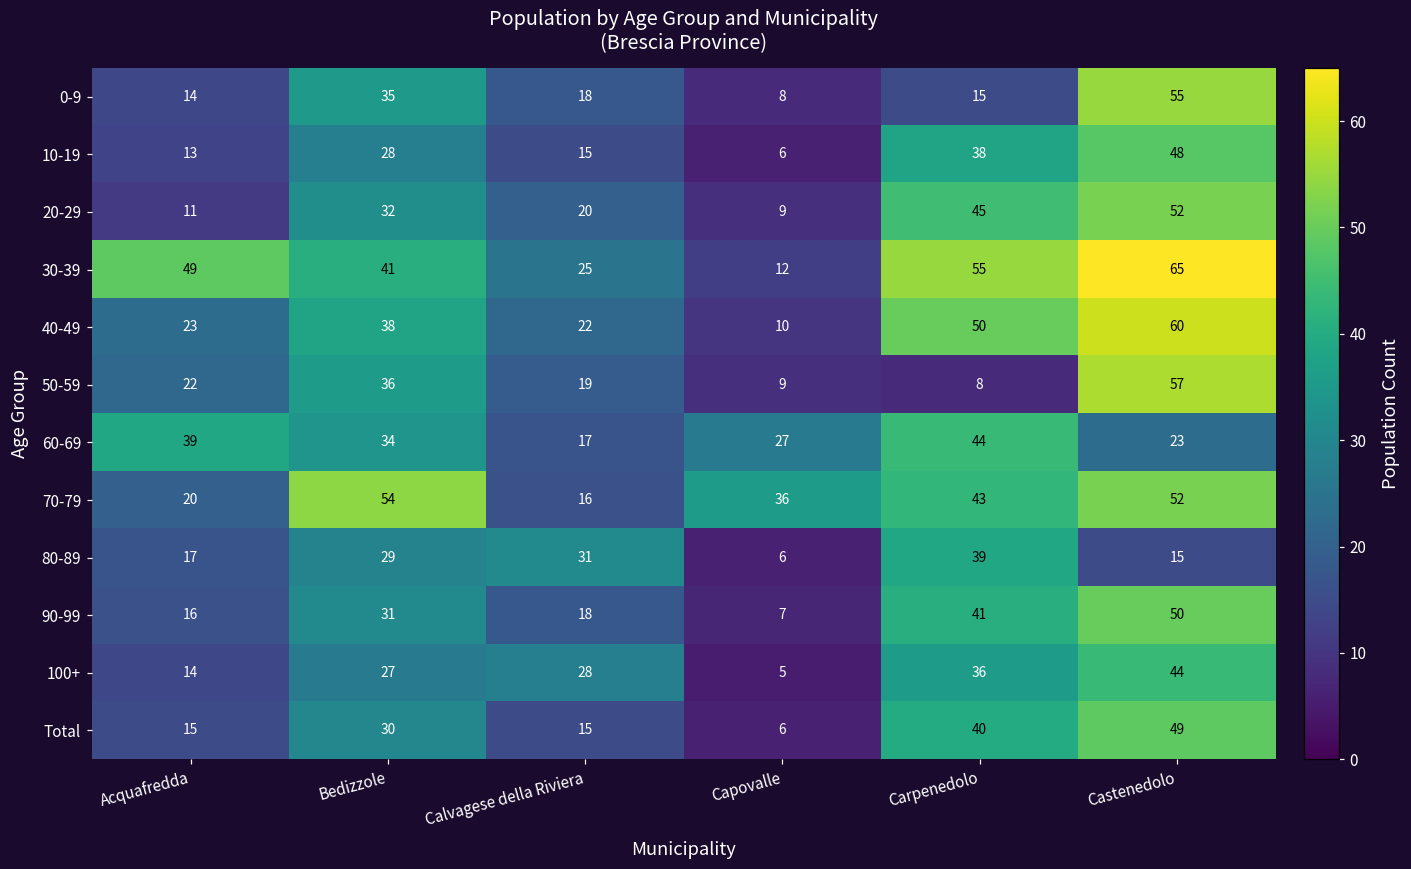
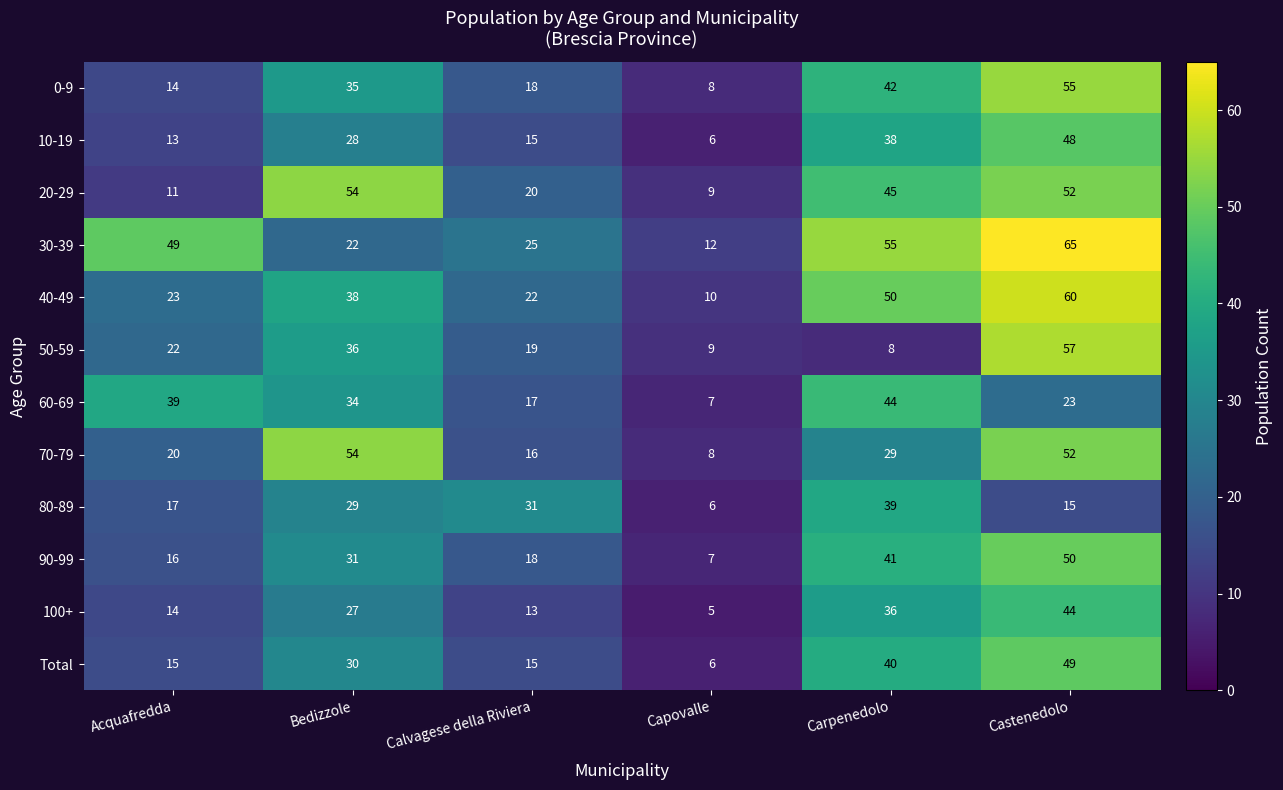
  {
    "0-9": {
      "Acquafredda": 14,
      "Bedizzole": 35,
      "Calvagese della Riviera": 18,
      "Capovalle": 8,
-     "Carpenedolo": 15,
+     "Carpenedolo": 42,
      "Castenedolo": 55
    },
    "10-19": {
      "Acquafredda": 13,
      "Bedizzole": 28,
      "Calvagese della Riviera": 15,
      "Capovalle": 6,
      "Carpenedolo": 38,
      "Castenedolo": 48
    },
    "20-29": {
      "Acquafredda": 11,
-     "Bedizzole": 32,
+     "Bedizzole": 54,
      "Calvagese della Riviera": 20,
      "Capovalle": 9,
      "Carpenedolo": 45,
      "Castenedolo": 52
    },
    "30-39": {
      "Acquafredda": 49,
-     "Bedizzole": 41,
+     "Bedizzole": 22,
      "Calvagese della Riviera": 25,
      "Capovalle": 12,
      "Carpenedolo": 55,
      "Castenedolo": 65
    },
    "40-49": {
      "Acquafredda": 23,
      "Bedizzole": 38,
      "Calvagese della Riviera": 22,
      "Capovalle": 10,
      "Carpenedolo": 50,
      "Castenedolo": 60
    },
    "50-59": {
      "Acquafredda": 22,
      "Bedizzole": 36,
      "Calvagese della Riviera": 19,
      "Capovalle": 9,
      "Carpenedolo": 8,
      "Castenedolo": 57
    },
    "60-69": {
      "Acquafredda": 39,
      "Bedizzole": 34,
      "Calvagese della Riviera": 17,
-     "Capovalle": 27,
+     "Capovalle": 7,
      "Carpenedolo": 44,
      "Castenedolo": 23
    },
    "70-79": {
      "Acquafredda": 20,
      "Bedizzole": 54,
      "Calvagese della Riviera": 16,
-     "Capovalle": 36,
-     "Carpenedolo": 43,
+     "Capovalle": 8,
+     "Carpenedolo": 29,
      "Castenedolo": 52
    },
    "80-89": {
      "Acquafredda": 17,
      "Bedizzole": 29,
      "Calvagese della Riviera": 31,
      "Capovalle": 6,
      "Carpenedolo": 39,
      "Castenedolo": 15
    },
    "90-99": {
      "Acquafredda": 16,
      "Bedizzole": 31,
      "Calvagese della Riviera": 18,
      "Capovalle": 7,
      "Carpenedolo": 41,
      "Castenedolo": 50
    },
    "100+": {
      "Acquafredda": 14,
      "Bedizzole": 27,
-     "Calvagese della Riviera": 28,
+     "Calvagese della Riviera": 13,
      "Capovalle": 5,
      "Carpenedolo": 36,
      "Castenedolo": 44
    },
    "Total": {
      "Acquafredda": 15,
      "Bedizzole": 30,
      "Calvagese della Riviera": 15,
      "Capovalle": 6,
      "Carpenedolo": 40,
      "Castenedolo": 49
    }
  }
